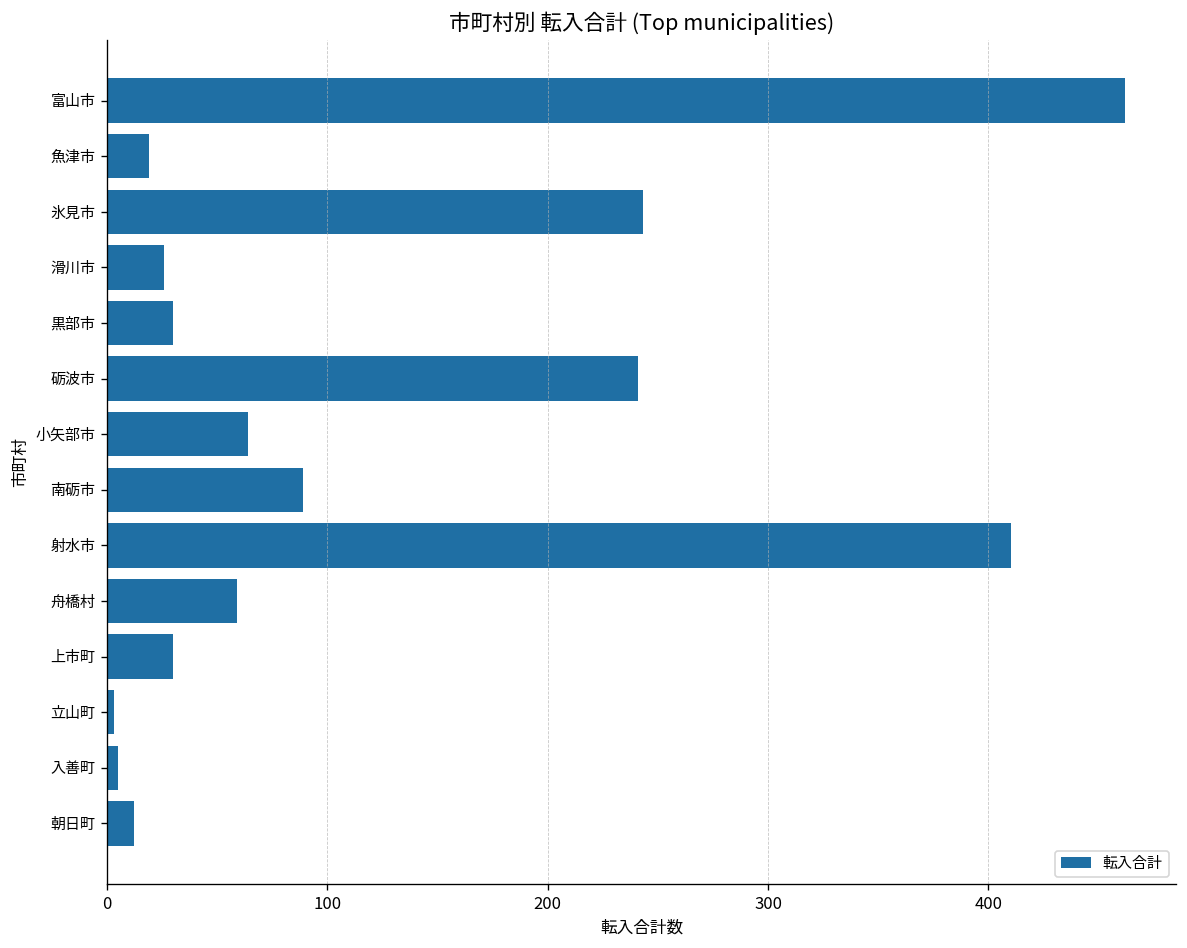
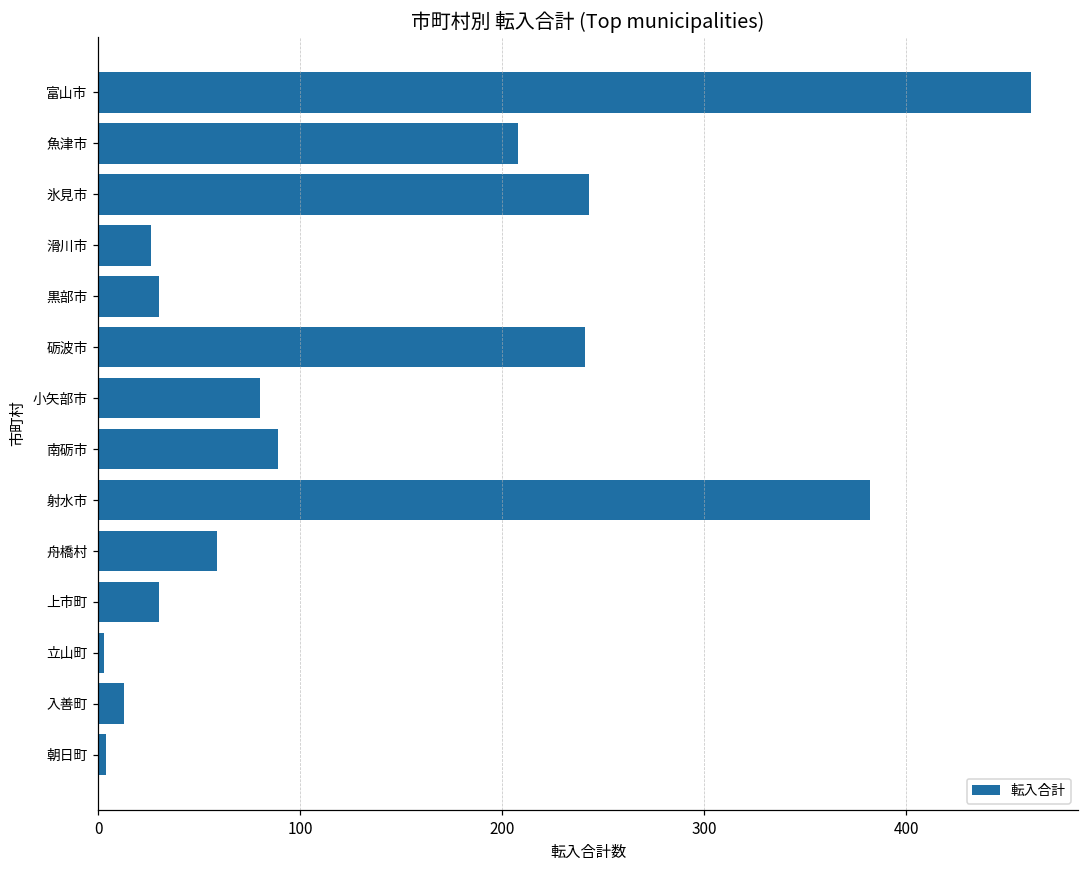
  {
    "富山市": 462,
-   "魚津市": 19,
+   "魚津市": 208,
    "氷見市": 243,
    "滑川市": 26,
    "黒部市": 30,
    "砺波市": 241,
-   "小矢部市": 64,
+   "小矢部市": 80,
    "南砺市": 89,
-   "射水市": 410,
+   "射水市": 382,
    "舟橋村": 59,
    "上市町": 30,
    "立山町": 3,
-   "入善町": 5,
-   "朝日町": 12
+   "入善町": 13,
+   "朝日町": 4
  }
